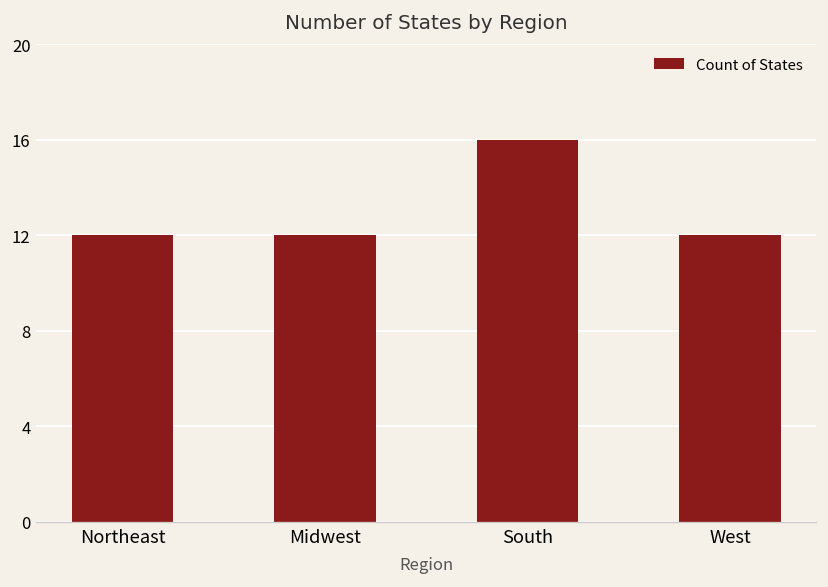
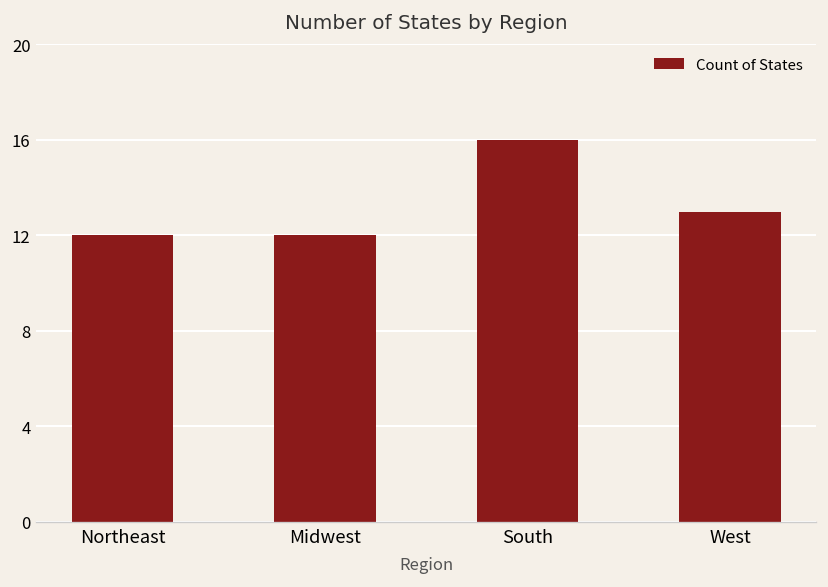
  {
    "Northeast": 12,
    "Midwest": 12,
    "South": 16,
-   "West": 12
+   "West": 13
  }
